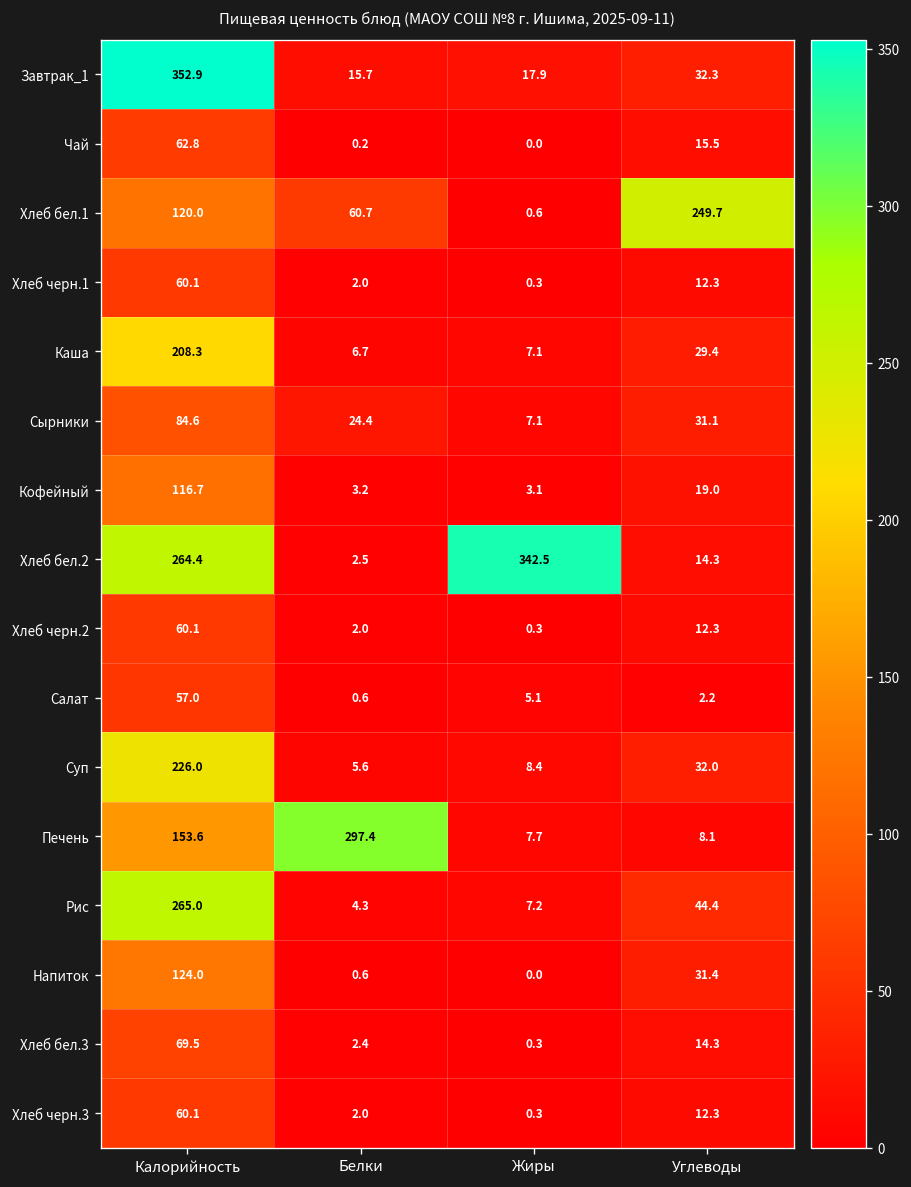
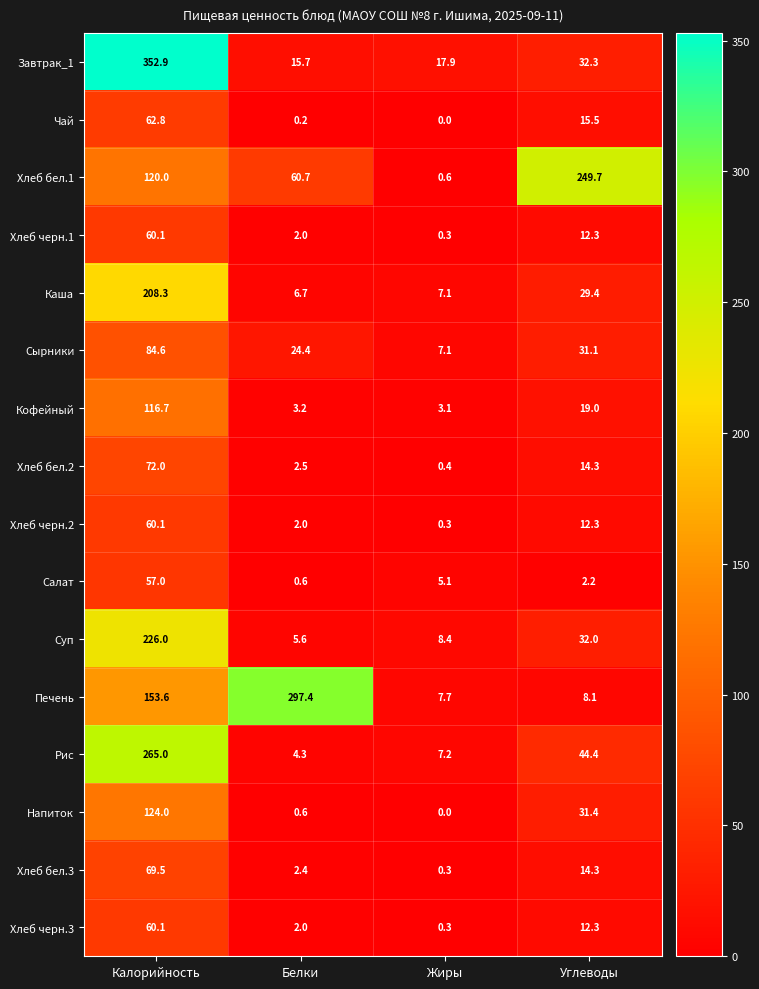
  {
    "Завтрак_1": {
      "Калорийность": 352.9,
      "Белки": 15.7,
      "Жиры": 17.9,
      "Углеводы": 32.3
    },
    "Чай": {
      "Калорийность": 62.8,
      "Белки": 0.2,
      "Жиры": 0.0,
      "Углеводы": 15.5
    },
    "Хлеб бел.1": {
      "Калорийность": 120.0,
      "Белки": 60.7,
      "Жиры": 0.6,
      "Углеводы": 249.7
    },
    "Хлеб черн.1": {
      "Калорийность": 60.1,
      "Белки": 2.0,
      "Жиры": 0.3,
      "Углеводы": 12.3
    },
    "Каша": {
      "Калорийность": 208.3,
      "Белки": 6.7,
      "Жиры": 7.1,
      "Углеводы": 29.4
    },
    "Сырники": {
      "Калорийность": 84.6,
      "Белки": 24.4,
      "Жиры": 7.1,
      "Углеводы": 31.1
    },
    "Кофейный": {
      "Калорийность": 116.7,
      "Белки": 3.2,
      "Жиры": 3.1,
      "Углеводы": 19.0
    },
    "Хлеб бел.2": {
-     "Калорийность": 264.4,
+     "Калорийность": 72.0,
      "Белки": 2.5,
-     "Жиры": 342.5,
+     "Жиры": 0.4,
      "Углеводы": 14.3
    },
    "Хлеб черн.2": {
      "Калорийность": 60.1,
      "Белки": 2.0,
      "Жиры": 0.3,
      "Углеводы": 12.3
    },
    "Салат": {
      "Калорийность": 57.0,
      "Белки": 0.6,
      "Жиры": 5.1,
      "Углеводы": 2.2
    },
    "Суп": {
      "Калорийность": 226.0,
      "Белки": 5.6,
      "Жиры": 8.4,
      "Углеводы": 32.0
    },
    "Печень": {
      "Калорийность": 153.6,
      "Белки": 297.4,
      "Жиры": 7.7,
      "Углеводы": 8.1
    },
    "Рис": {
      "Калорийность": 265.0,
      "Белки": 4.3,
      "Жиры": 7.2,
      "Углеводы": 44.4
    },
    "Напиток": {
      "Калорийность": 124.0,
      "Белки": 0.6,
      "Жиры": 0.0,
      "Углеводы": 31.4
    },
    "Хлеб бел.3": {
      "Калорийность": 69.5,
      "Белки": 2.4,
      "Жиры": 0.3,
      "Углеводы": 14.3
    },
    "Хлеб черн.3": {
      "Калорийность": 60.1,
      "Белки": 2.0,
      "Жиры": 0.3,
      "Углеводы": 12.3
    }
  }
